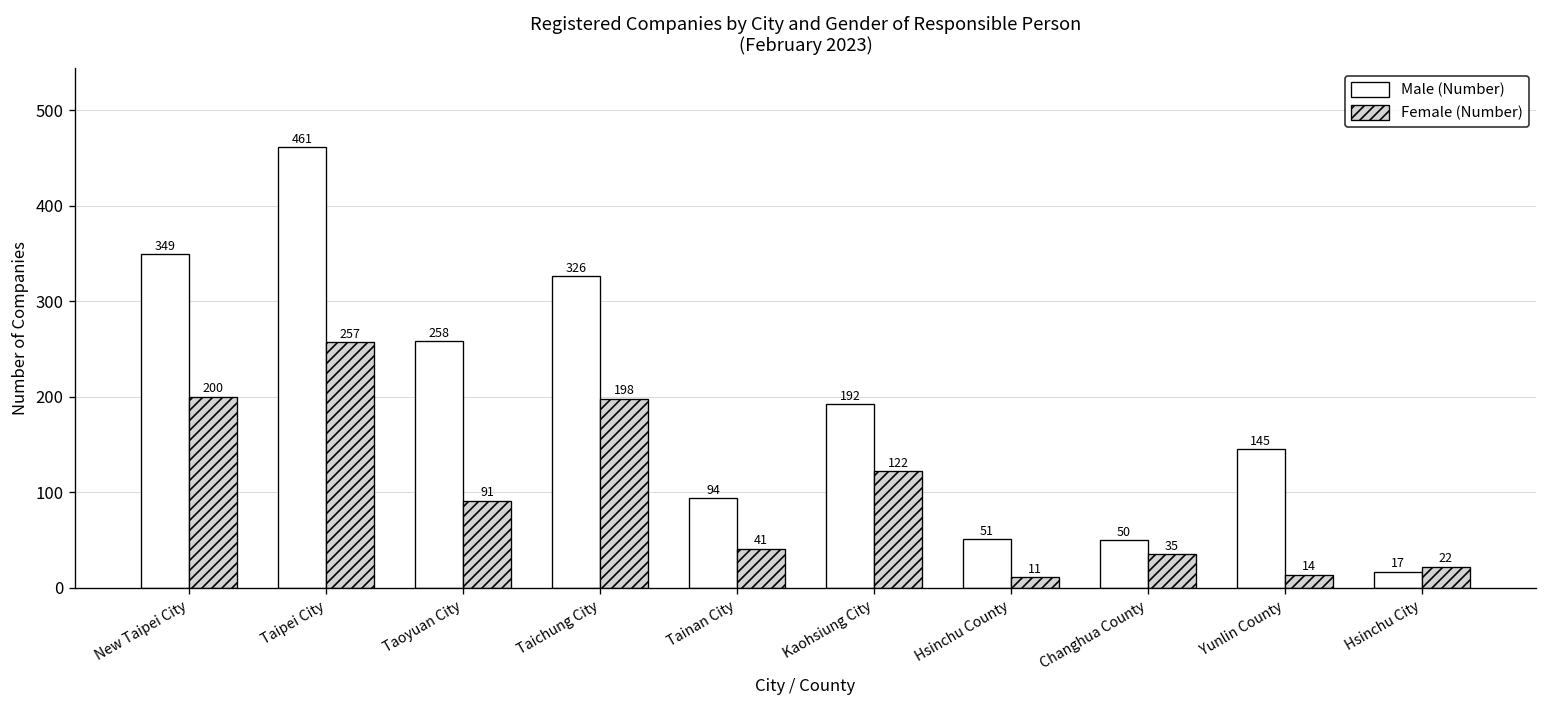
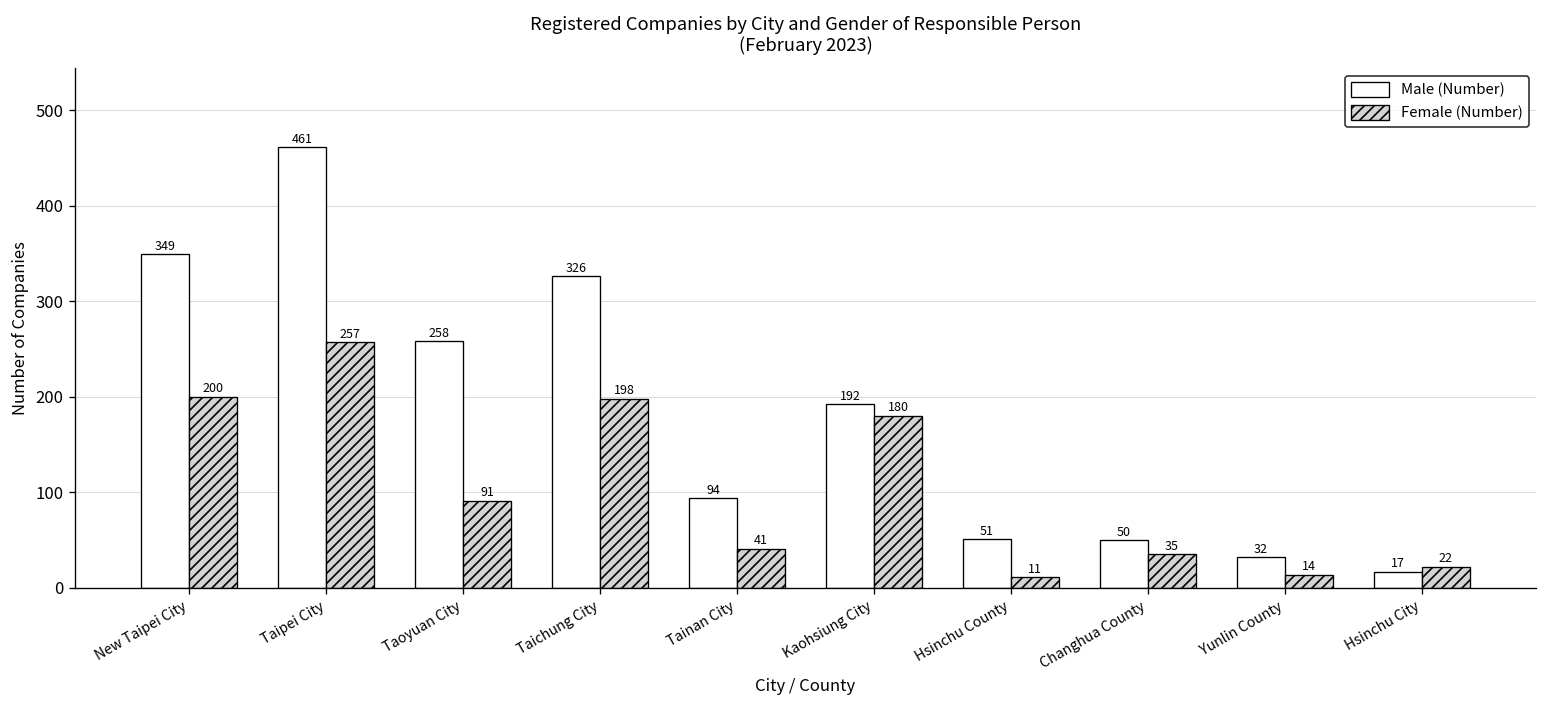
  {
    "Male (Number)": {
      "New Taipei City": 349,
      "Taipei City": 461,
      "Taoyuan City": 258,
      "Taichung City": 326,
      "Tainan City": 94,
      "Kaohsiung City": 192,
      "Hsinchu County": 51,
      "Changhua County": 50,
-     "Yunlin County": 145,
+     "Yunlin County": 32,
      "Hsinchu City": 17
    },
    "Female (Number)": {
      "New Taipei City": 200,
      "Taipei City": 257,
      "Taoyuan City": 91,
      "Taichung City": 198,
      "Tainan City": 41,
-     "Kaohsiung City": 122,
+     "Kaohsiung City": 180,
      "Hsinchu County": 11,
      "Changhua County": 35,
      "Yunlin County": 14,
      "Hsinchu City": 22
    }
  }
